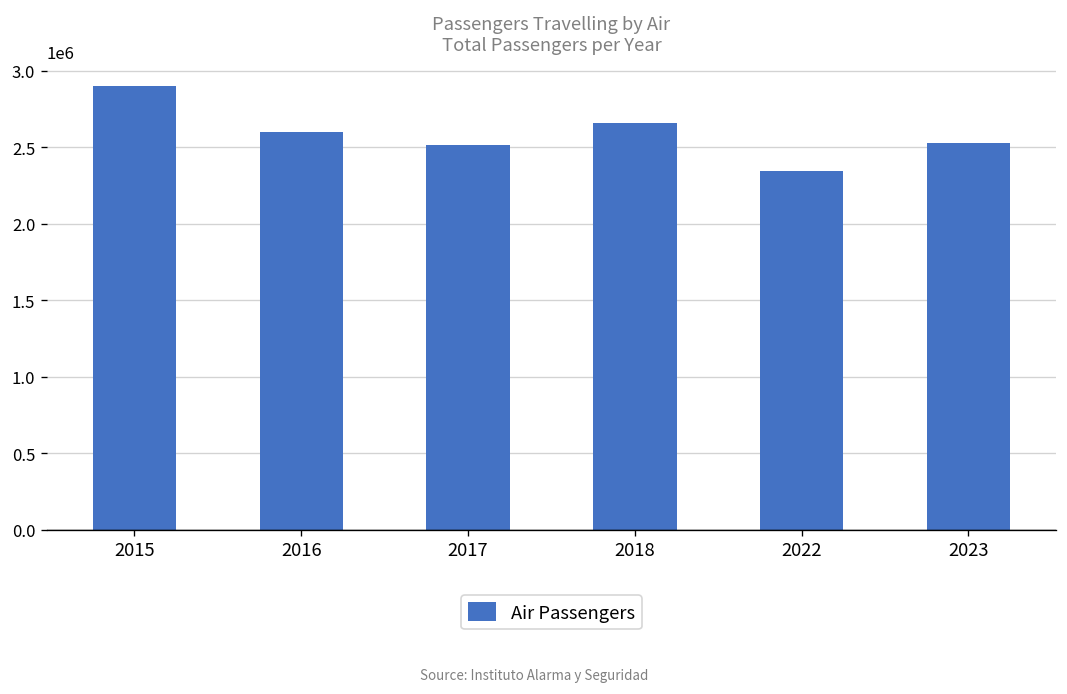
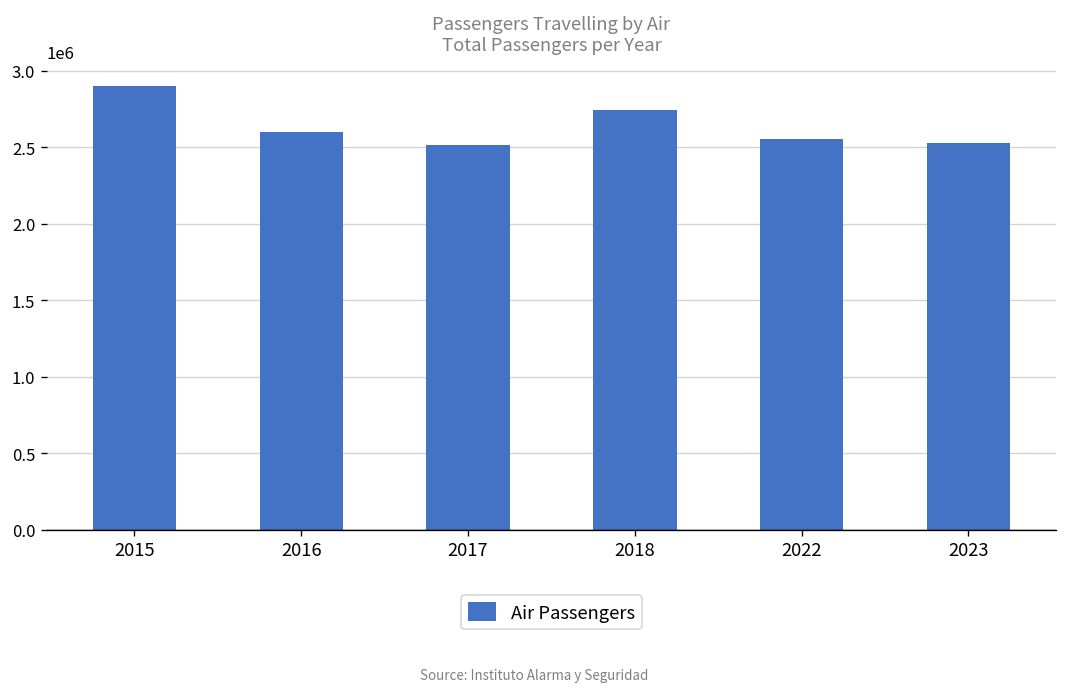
  {
    "2015": 2900000,
    "2016": 2600000,
    "2017": 2520000,
-   "2018": 2660000,
-   "2022": 2340000,
+   "2018": 2740000,
+   "2022": 2550000,
    "2023": 2530000
  }
